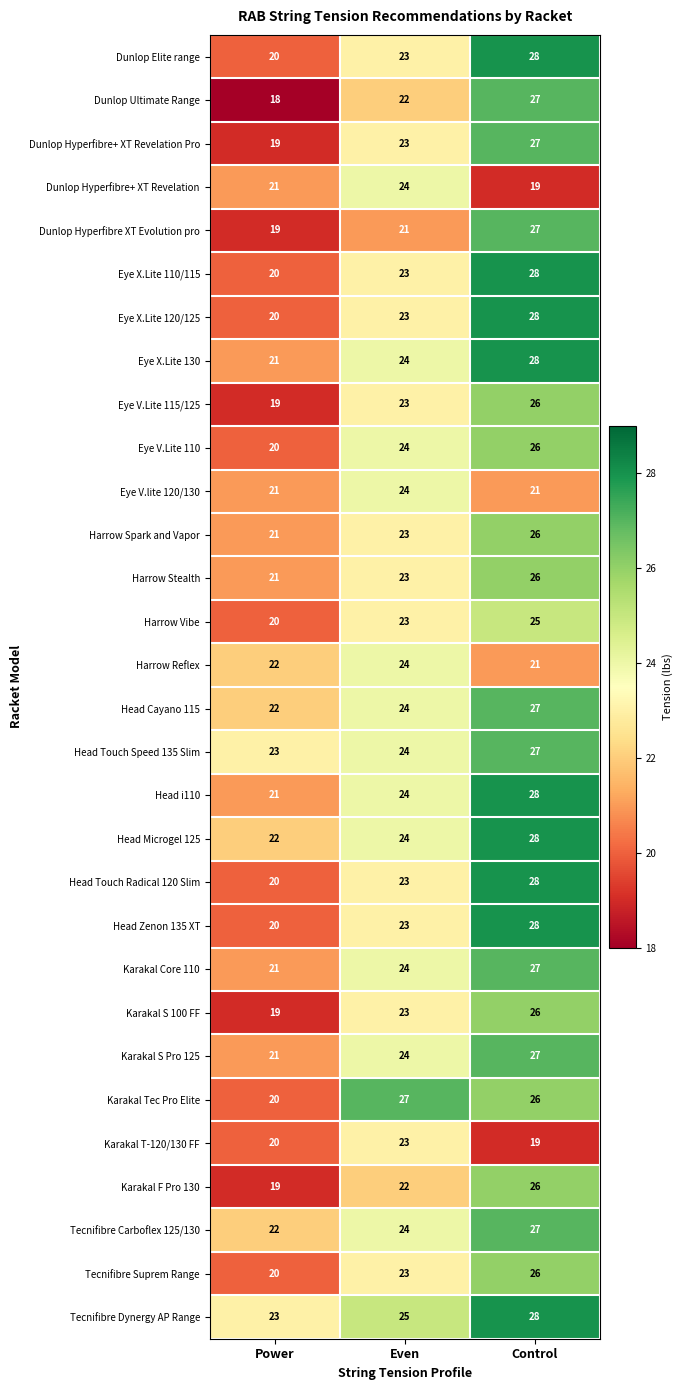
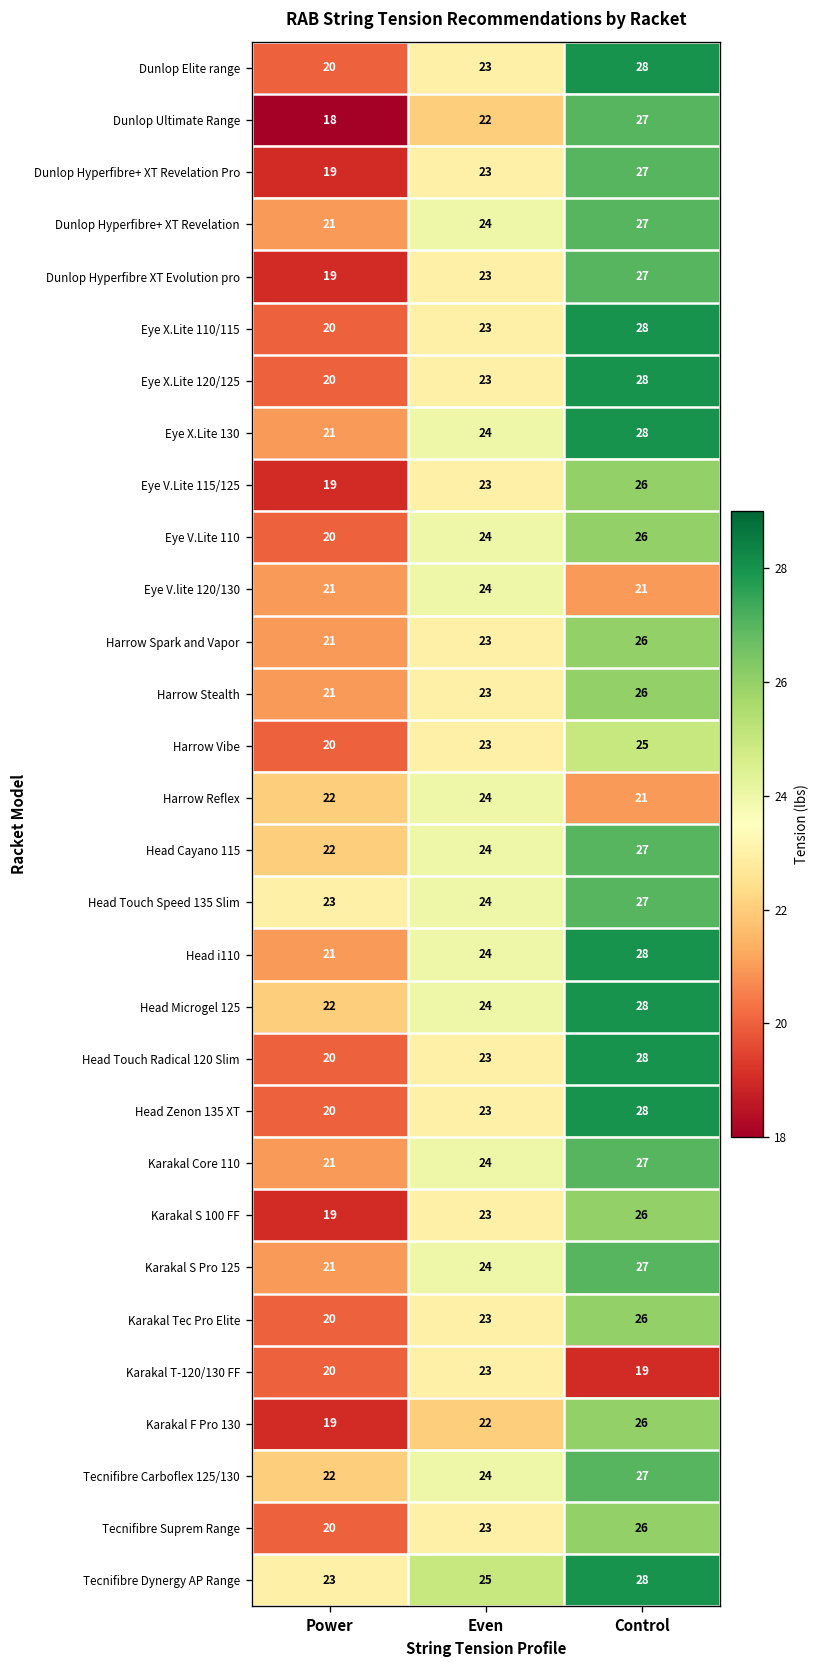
  {
    "Dunlop Elite range": {
      "Power": 20,
      "Even": 23,
      "Control": 28
    },
    "Dunlop Ultimate Range": {
      "Power": 18,
      "Even": 22,
      "Control": 27
    },
    "Dunlop Hyperfibre+ XT Revelation Pro": {
      "Power": 19,
      "Even": 23,
      "Control": 27
    },
    "Dunlop Hyperfibre+ XT Revelation": {
      "Power": 21,
      "Even": 24,
-     "Control": 19
+     "Control": 27
    },
    "Dunlop Hyperfibre XT Evolution pro": {
      "Power": 19,
-     "Even": 21,
+     "Even": 23,
      "Control": 27
    },
    "Eye X.Lite 110/115": {
      "Power": 20,
      "Even": 23,
      "Control": 28
    },
    "Eye X.Lite 120/125": {
      "Power": 20,
      "Even": 23,
      "Control": 28
    },
    "Eye X.Lite 130": {
      "Power": 21,
      "Even": 24,
      "Control": 28
    },
    "Eye V.Lite 115/125": {
      "Power": 19,
      "Even": 23,
      "Control": 26
    },
    "Eye V.Lite 110": {
      "Power": 20,
      "Even": 24,
      "Control": 26
    },
    "Eye V.lite 120/130": {
      "Power": 21,
      "Even": 24,
      "Control": 21
    },
    "Harrow Spark and Vapor": {
      "Power": 21,
      "Even": 23,
      "Control": 26
    },
    "Harrow Stealth": {
      "Power": 21,
      "Even": 23,
      "Control": 26
    },
    "Harrow Vibe": {
      "Power": 20,
      "Even": 23,
      "Control": 25
    },
    "Harrow Reflex": {
      "Power": 22,
      "Even": 24,
      "Control": 21
    },
    "Head Cayano 115": {
      "Power": 22,
      "Even": 24,
      "Control": 27
    },
    "Head Touch Speed 135 Slim": {
      "Power": 23,
      "Even": 24,
      "Control": 27
    },
    "Head i110": {
      "Power": 21,
      "Even": 24,
      "Control": 28
    },
    "Head Microgel 125": {
      "Power": 22,
      "Even": 24,
      "Control": 28
    },
    "Head Touch Radical 120 Slim": {
      "Power": 20,
      "Even": 23,
      "Control": 28
    },
    "Head Zenon 135 XT": {
      "Power": 20,
      "Even": 23,
      "Control": 28
    },
    "Karakal Core 110": {
      "Power": 21,
      "Even": 24,
      "Control": 27
    },
    "Karakal S 100 FF": {
      "Power": 19,
      "Even": 23,
      "Control": 26
    },
    "Karakal S Pro 125": {
      "Power": 21,
      "Even": 24,
      "Control": 27
    },
    "Karakal Tec Pro Elite": {
      "Power": 20,
-     "Even": 27,
+     "Even": 23,
      "Control": 26
    },
    "Karakal T-120/130 FF": {
      "Power": 20,
      "Even": 23,
      "Control": 19
    },
    "Karakal F Pro 130": {
      "Power": 19,
      "Even": 22,
      "Control": 26
    },
    "Tecnifibre Carboflex 125/130": {
      "Power": 22,
      "Even": 24,
      "Control": 27
    },
    "Tecnifibre Suprem Range": {
      "Power": 20,
      "Even": 23,
      "Control": 26
    },
    "Tecnifibre Dynergy AP Range": {
      "Power": 23,
      "Even": 25,
      "Control": 28
    }
  }
